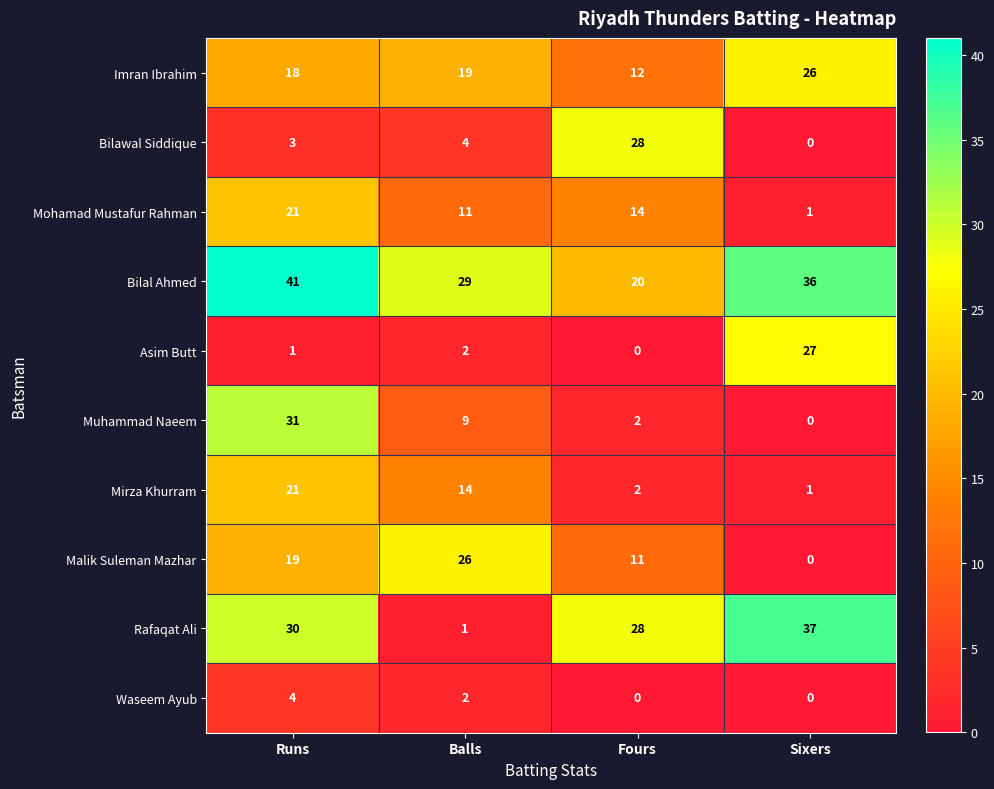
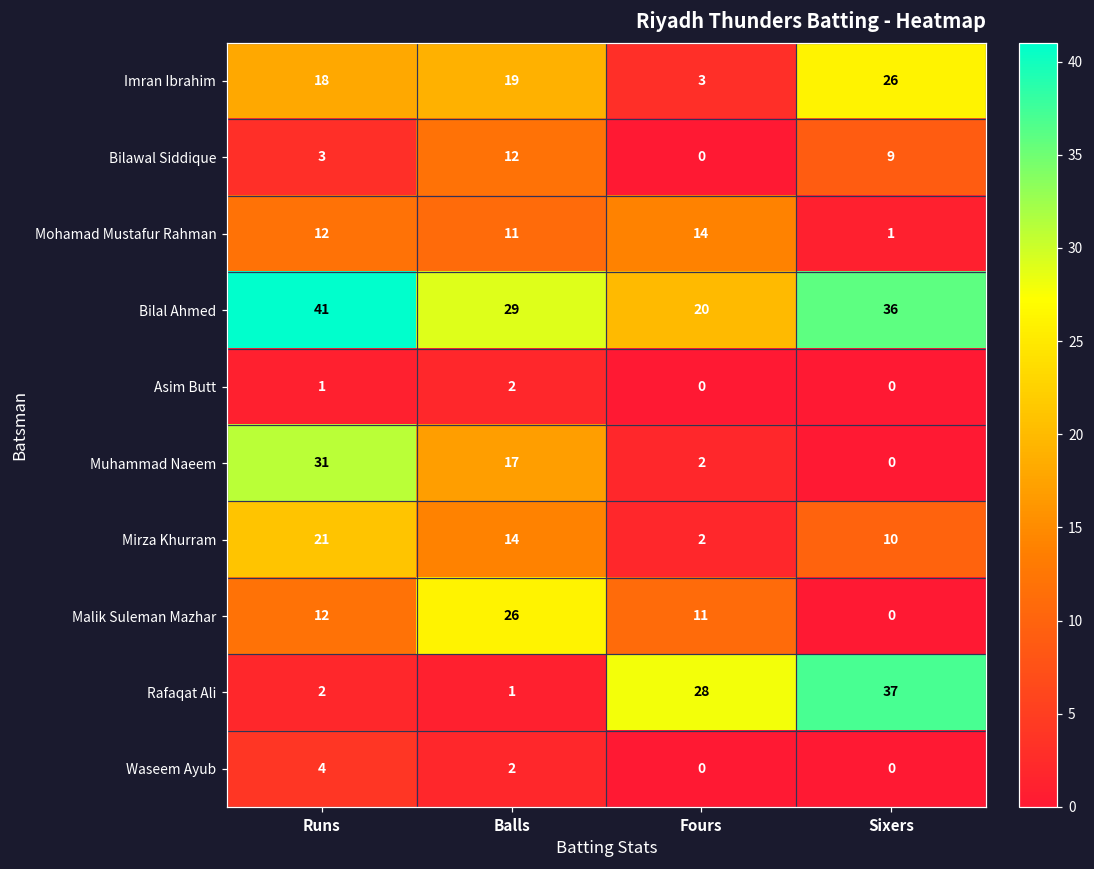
  {
    "Imran Ibrahim": {
      "Runs": 18,
      "Balls": 19,
-     "Fours": 12,
+     "Fours": 3,
      "Sixers": 26
    },
    "Bilawal Siddique": {
      "Runs": 3,
-     "Balls": 4,
-     "Fours": 28,
-     "Sixers": 0
+     "Balls": 12,
+     "Fours": 0,
+     "Sixers": 9
    },
    "Mohamad Mustafur Rahman": {
-     "Runs": 21,
+     "Runs": 12,
      "Balls": 11,
      "Fours": 14,
      "Sixers": 1
    },
    "Bilal Ahmed": {
      "Runs": 41,
      "Balls": 29,
      "Fours": 20,
      "Sixers": 36
    },
    "Asim Butt": {
      "Runs": 1,
      "Balls": 2,
      "Fours": 0,
-     "Sixers": 27
+     "Sixers": 0
    },
    "Muhammad Naeem": {
      "Runs": 31,
-     "Balls": 9,
+     "Balls": 17,
      "Fours": 2,
      "Sixers": 0
    },
    "Mirza Khurram": {
      "Runs": 21,
      "Balls": 14,
      "Fours": 2,
-     "Sixers": 1
+     "Sixers": 10
    },
    "Malik Suleman Mazhar": {
-     "Runs": 19,
+     "Runs": 12,
      "Balls": 26,
      "Fours": 11,
      "Sixers": 0
    },
    "Rafaqat Ali": {
-     "Runs": 30,
+     "Runs": 2,
      "Balls": 1,
      "Fours": 28,
      "Sixers": 37
    },
    "Waseem Ayub": {
      "Runs": 4,
      "Balls": 2,
      "Fours": 0,
      "Sixers": 0
    }
  }
